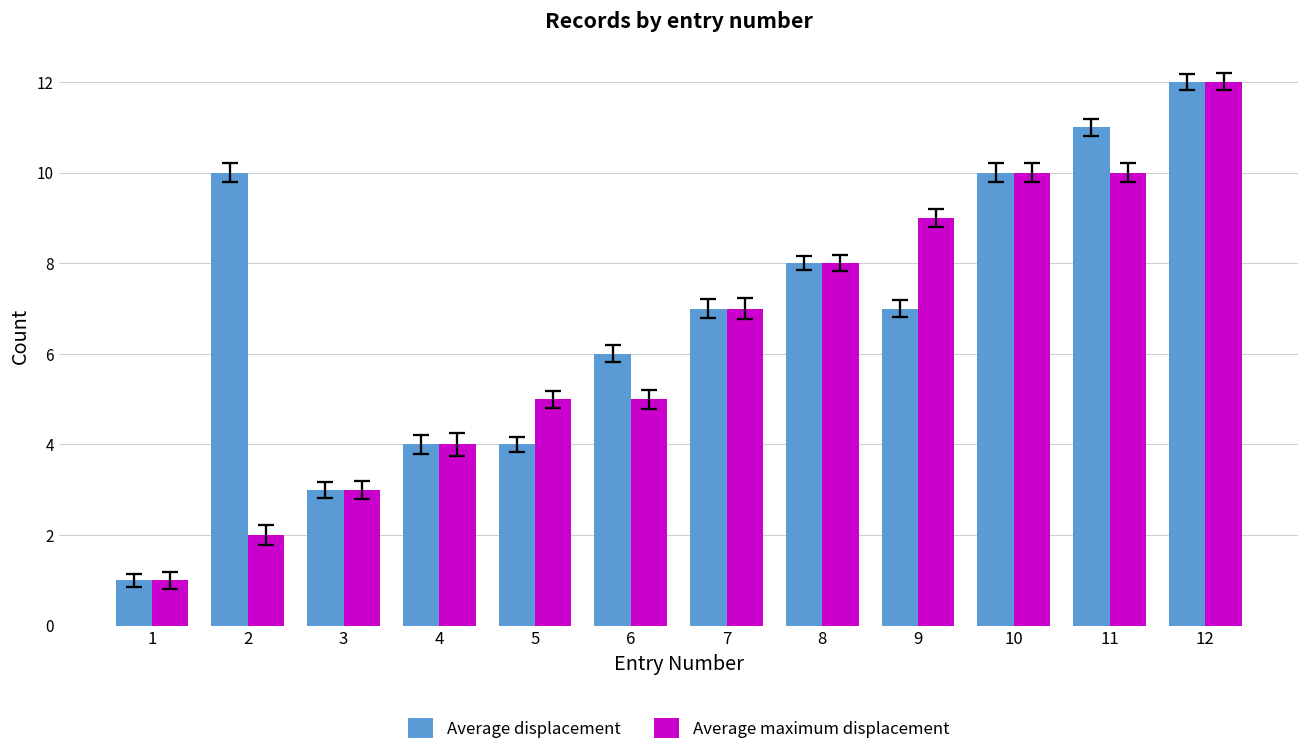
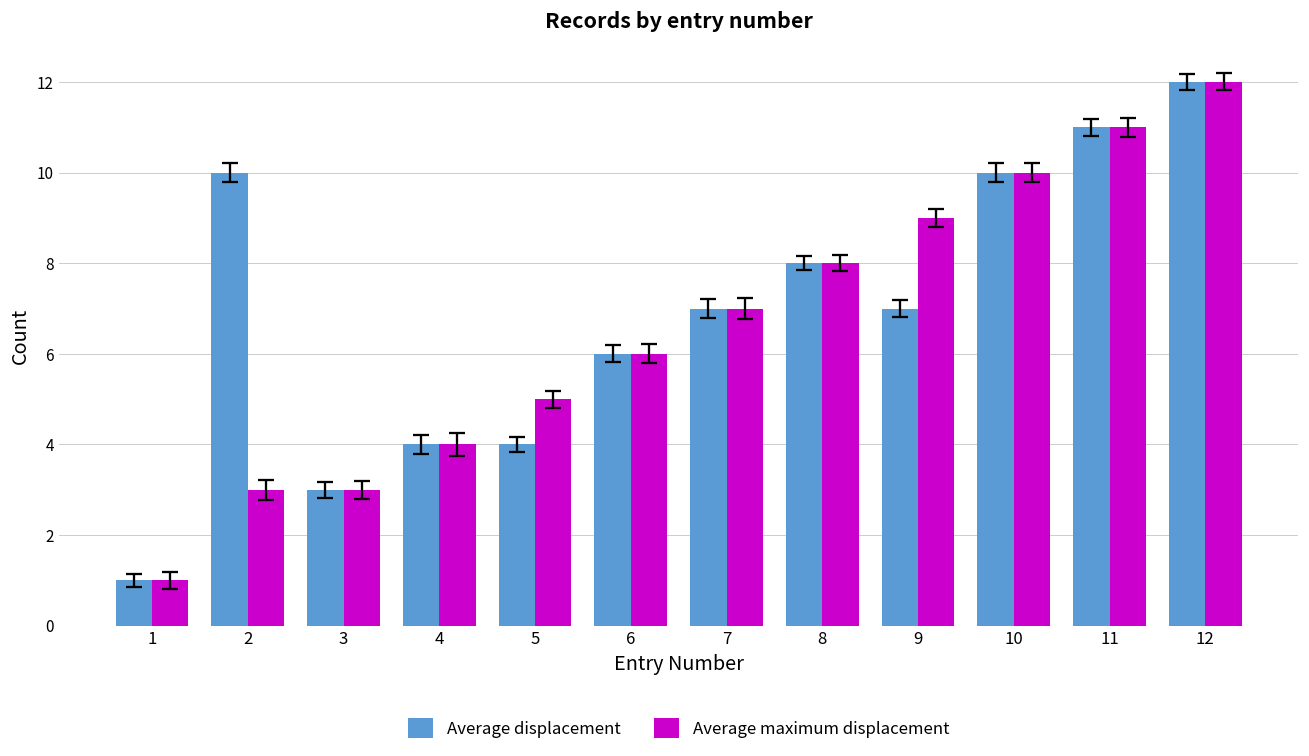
  {
    "Average displacement": {
      "1": 1,
      "2": 10,
      "3": 3,
      "4": 4,
      "5": 4,
      "6": 6,
      "7": 7,
      "8": 8,
      "9": 7,
      "10": 10,
      "11": 11,
      "12": 12
    },
    "Average maximum displacement": {
      "1": 1,
-     "2": 2,
+     "2": 3,
      "3": 3,
      "4": 4,
      "5": 5,
-     "6": 5,
+     "6": 6,
      "7": 7,
      "8": 8,
      "9": 9,
      "10": 10,
-     "11": 10,
+     "11": 11,
      "12": 12
    }
  }
